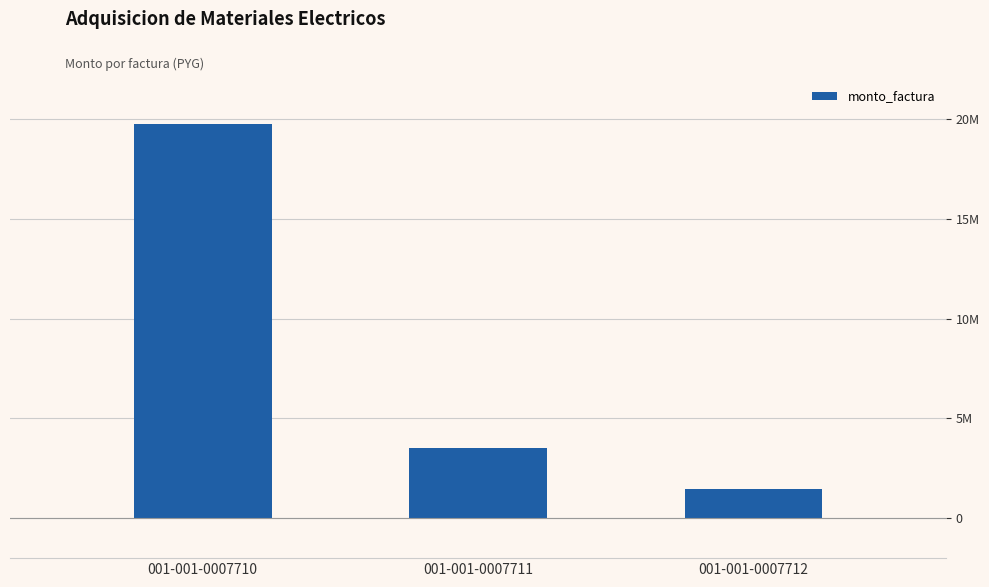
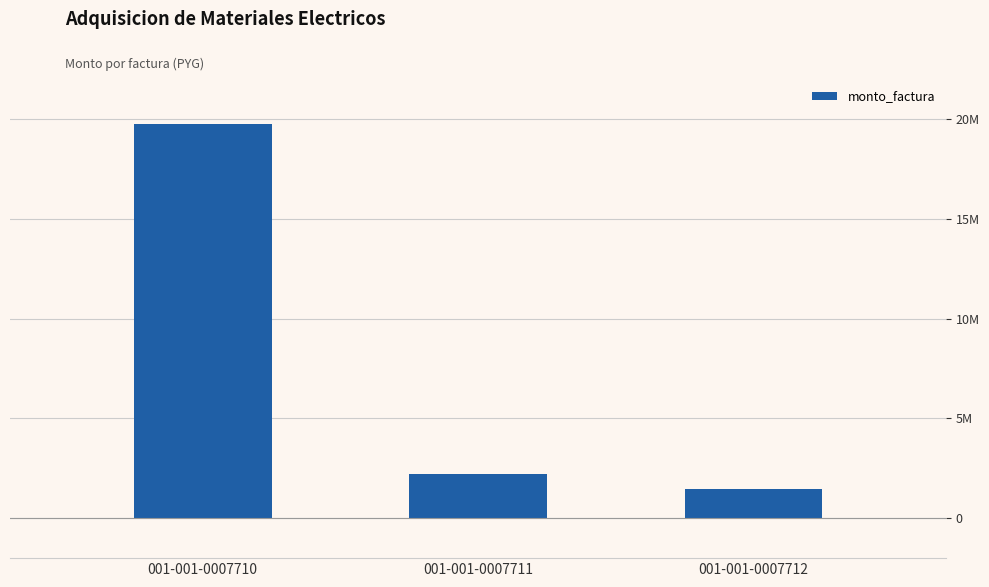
  {
    "001-001-0007710": 19800000,
-   "001-001-0007711": 3500000,
+   "001-001-0007711": 2200000,
    "001-001-0007712": 1500000
  }
